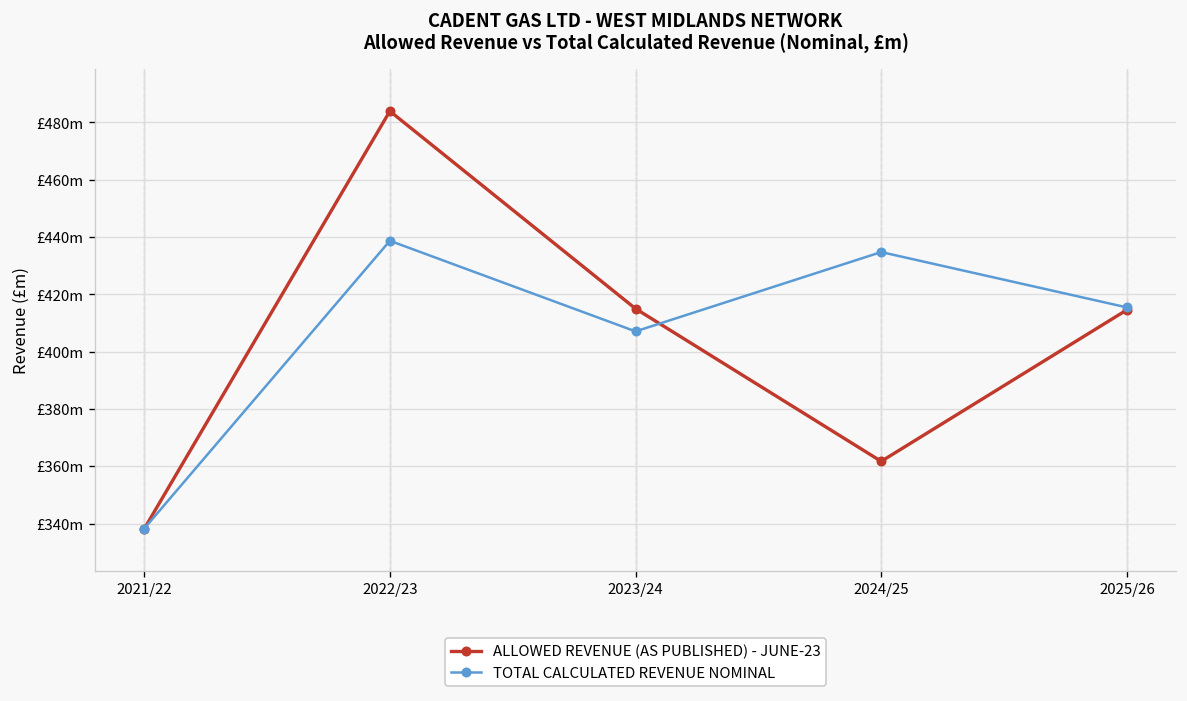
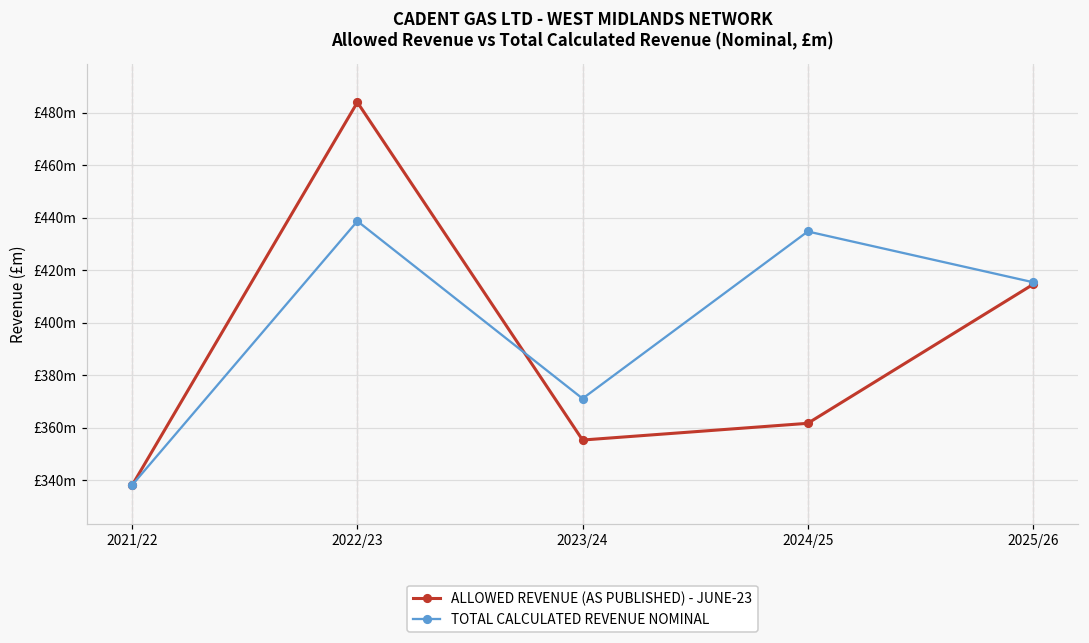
  {
    "ALLOWED REVENUE (AS PUBLISHED) - JUNE-23": {
      "2022/23": "£484m",
-     "2023/24": "£415m",
+     "2023/24": "£355m",
      "2024/25": "£362m"
    },
    "TOTAL CALCULATED REVENUE NOMINAL": {
      "2022/23": "£439m",
-     "2023/24": "£407m",
+     "2023/24": "£371m",
      "2024/25": "£435m"
    }
  }
